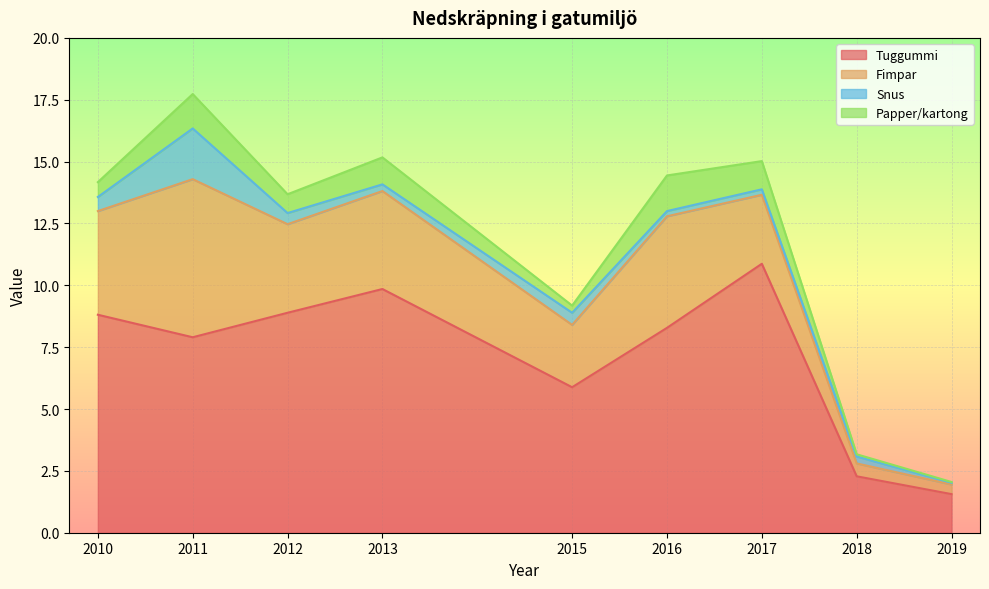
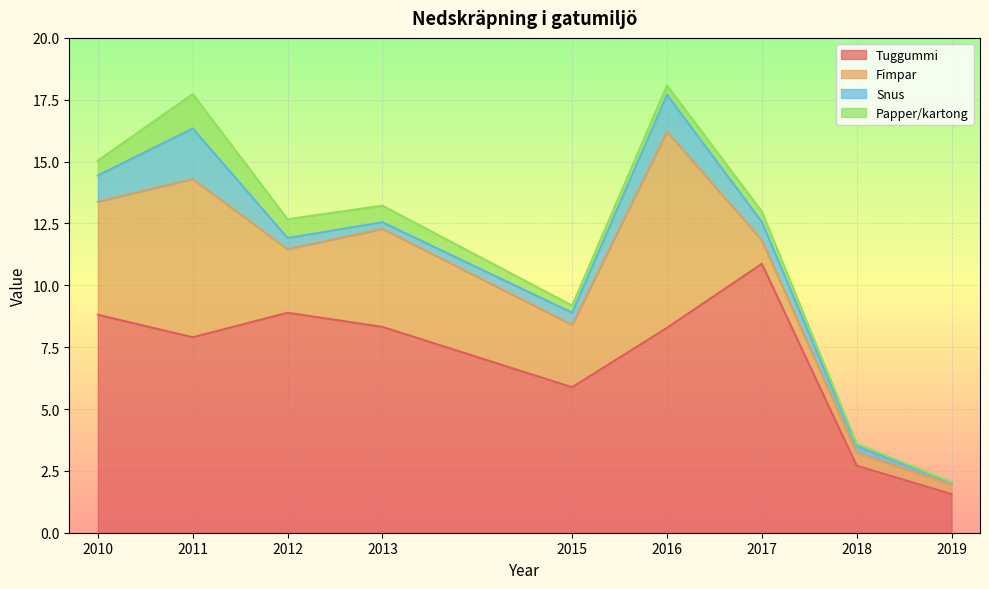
  {
    "Tuggummi": {
      "2010": 8.8,
      "2011": 7.9,
      "2012": 8.9,
-     "2013": 9.9,
+     "2013": 8.3,
      "2015": 5.9,
      "2016": 8.3,
      "2017": 10.9,
-     "2018": 2.3,
+     "2018": 2.7,
      "2019": 1.6
    },
    "Fimpar": {
-     "2010": 4.2,
+     "2010": 4.6,
      "2011": 6.4,
-     "2012": 3.6,
+     "2012": 2.6,
      "2013": 4.0,
      "2015": 2.5,
-     "2016": 4.5,
-     "2017": 2.8,
+     "2016": 7.9,
+     "2017": 0.9,
      "2018": 0.5
    },
    "Snus": {
-     "2010": 0.6,
+     "2010": 1.1,
      "2011": 2.1,
      "2012": 0.4,
      "2013": 0.3,
      "2015": 0.5,
-     "2016": 0.2,
-     "2017": 0.2
+     "2016": 1.5,
+     "2017": 0.7
    },
    "Papper/kartong": {
      "2010": 0.6,
      "2011": 1.4,
      "2012": 0.8,
-     "2013": 1.1,
+     "2013": 0.7,
      "2015": 0.3,
-     "2016": 1.4,
-     "2017": 1.1
+     "2016": 0.4,
+     "2017": 0.4
    }
  }
